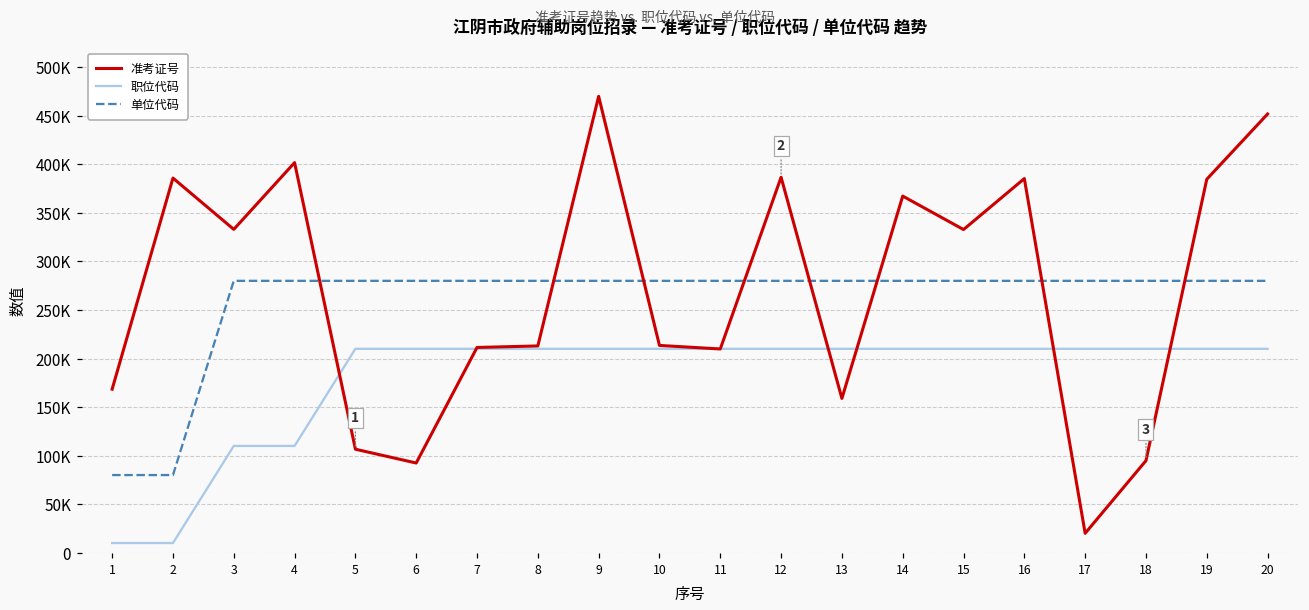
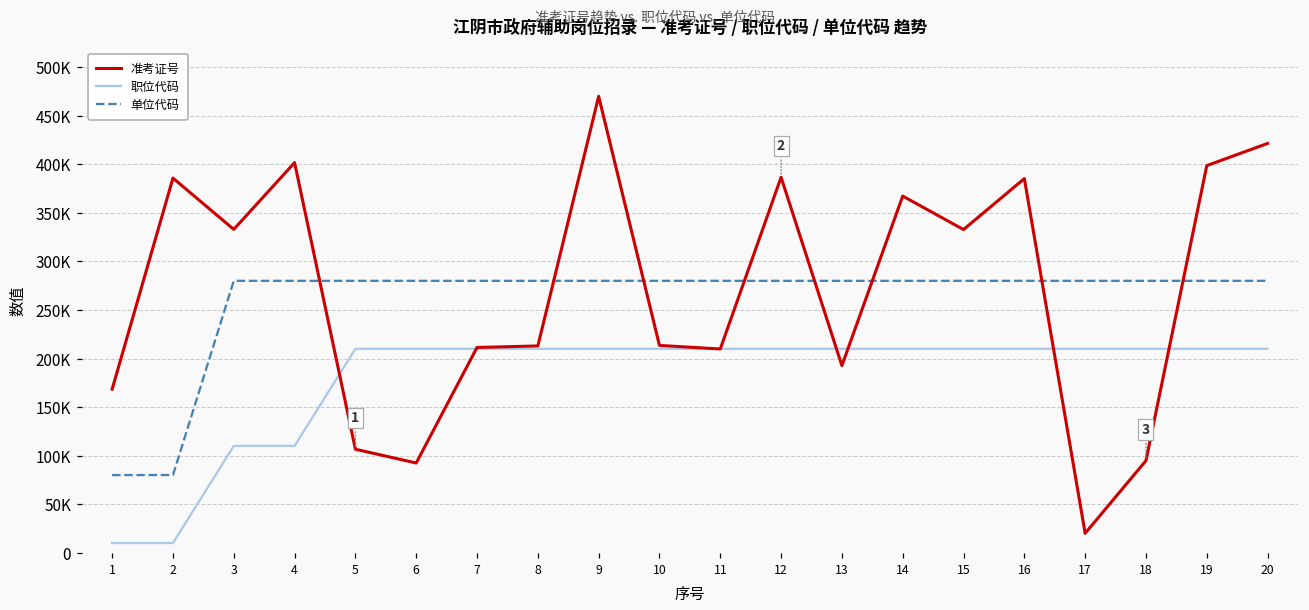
  {
    "准考证号": {
      "1": 170000,
      "2": 390000,
      "3": 330000,
      "4": 400000,
      "6": 90000,
      "8": 210000,
      "9": 470000,
      "10": 210000,
-     "13": 160000,
+     "13": 190000,
      "14": 370000,
      "15": 330000,
      "16": 390000,
      "17": 20000,
-     "19": 380000,
-     "20": 450000
+     "19": 400000,
+     "20": 420000
    },
    "职位代码": {
      "1": 10000,
      "2": 10000,
      "3": 110000,
      "4": 110000,
      "5": 210000,
      "6": 210000,
      "8": 210000,
      "9": 210000,
      "10": 210000,
      "12": 210000,
      "13": 210000,
      "14": 210000,
      "15": 210000,
      "16": 210000,
      "17": 210000,
      "18": 210000,
      "19": 210000,
      "20": 210000
    },
    "单位代码": {
      "1": 80000,
      "2": 80000,
      "3": 280000,
      "4": 280000,
      "5": 280000,
      "6": 280000,
      "7": 280000,
      "8": 280000,
      "9": 280000,
      "10": 280000,
      "11": 280000,
      "12": 280000,
      "13": 280000,
      "14": 280000,
      "15": 280000,
      "16": 280000,
      "17": 280000,
      "18": 280000,
      "19": 280000,
      "20": 280000
    }
  }
